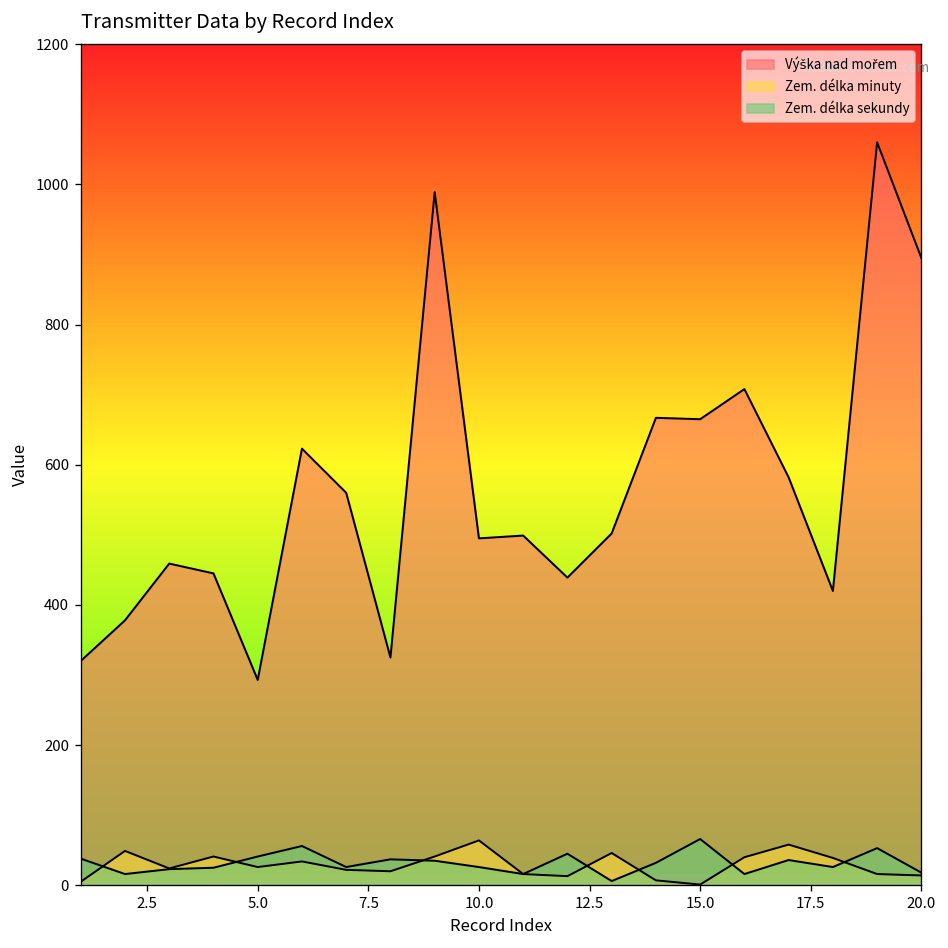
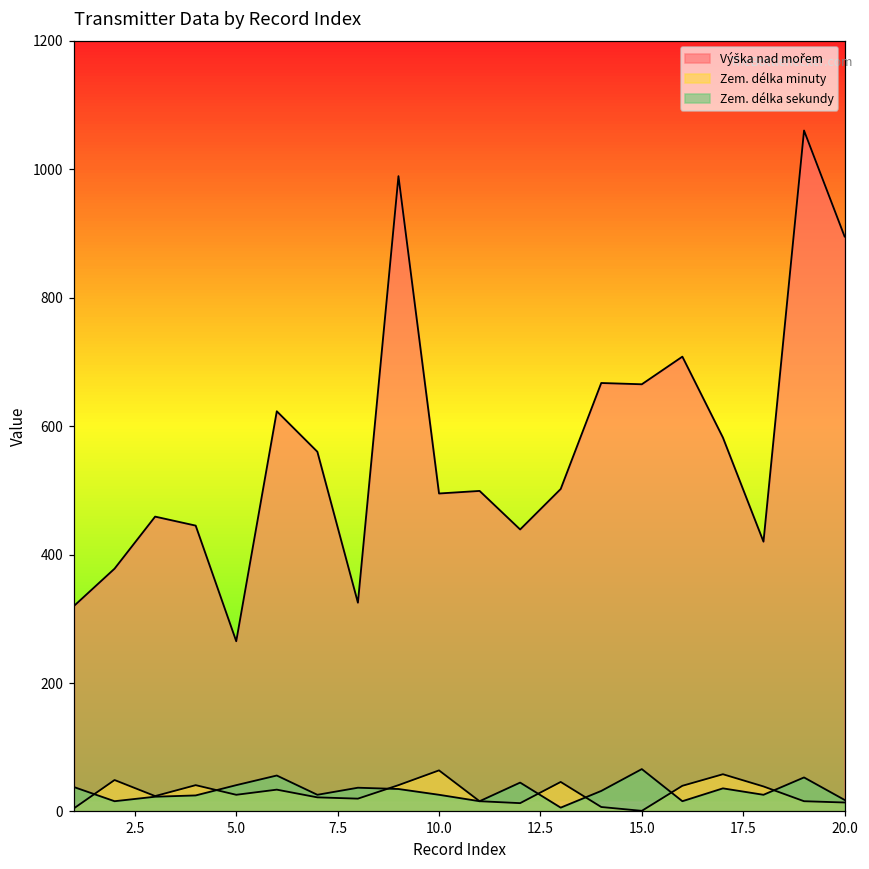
  {
    "Výška nad mořem": {
-     "5.0": 290,
+     "5.0": 270,
      "10.0": 500,
      "15.0": 670,
      "20.0": 900
    },
    "Zem. délka minuty": {
      "5.0": 30,
      "10.0": 60
    },
    "Zem. délka sekundy": {
      "5.0": 40,
      "10.0": 30,
      "15.0": 70
    }
  }
